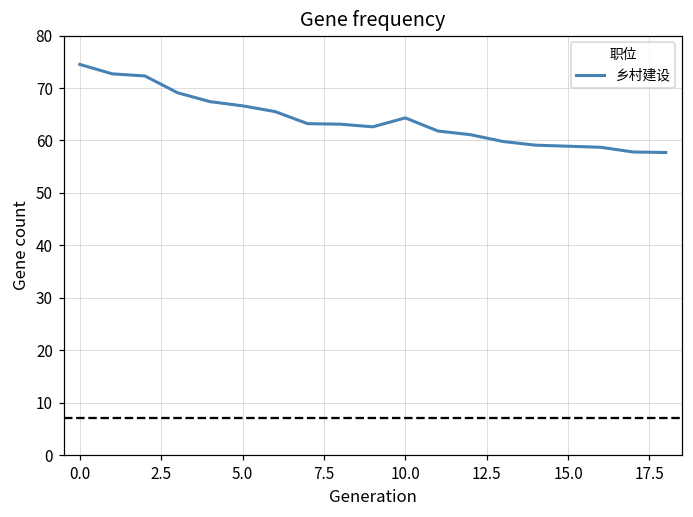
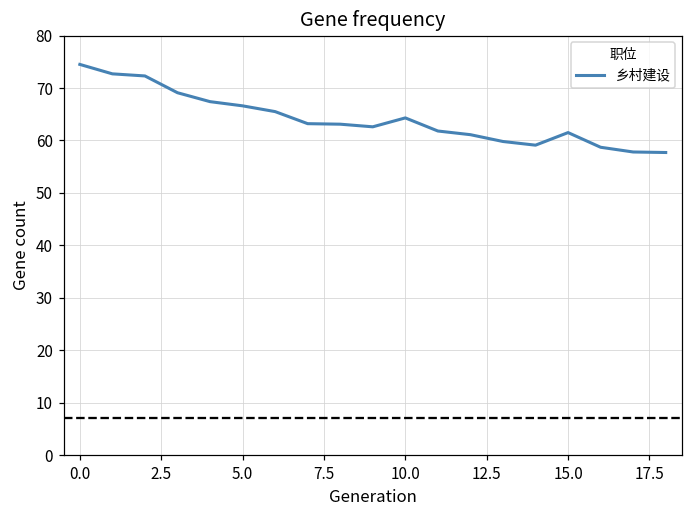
  {
    "0.0": 75,
    "5.0": 67,
    "10.0": 64,
-   "15.0": 59
+   "15.0": 62
  }
